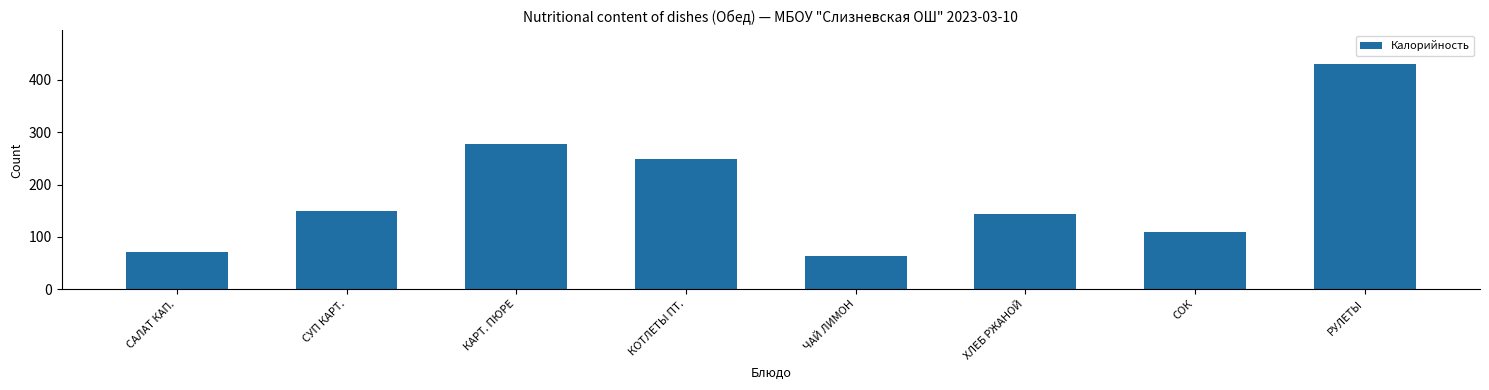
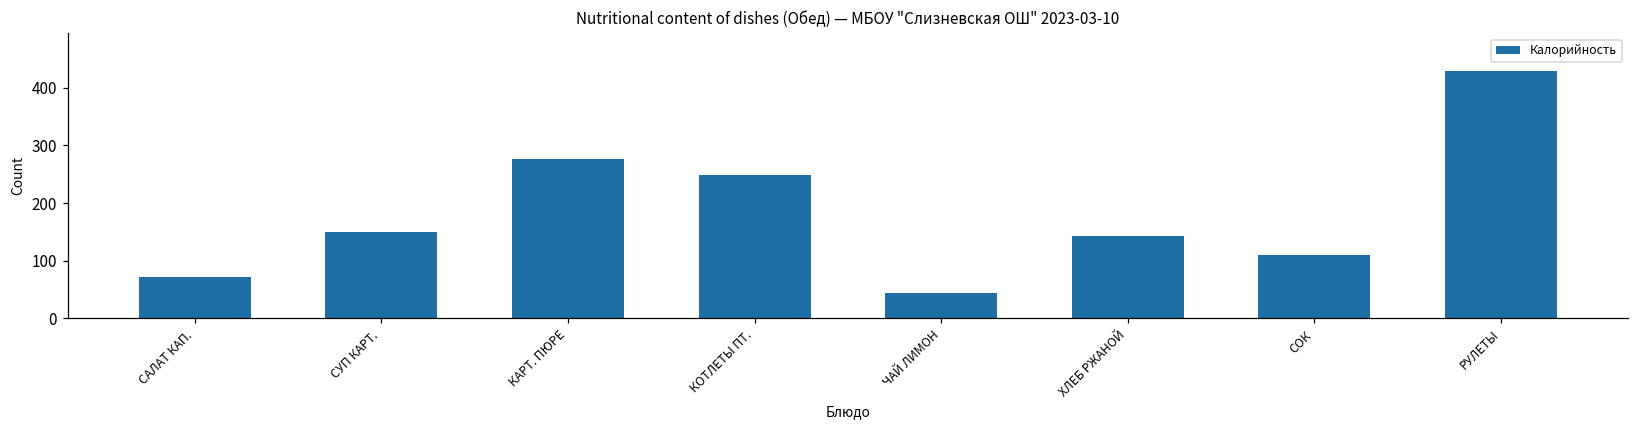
  {
    "САЛАТ КАП.": 70,
    "СУП КАРТ.": 150,
    "КАРТ. ПЮРЕ": 280,
    "КОТЛЕТЫ ПТ.": 250,
-   "ЧАЙ ЛИМОН": 60,
+   "ЧАЙ ЛИМОН": 40,
    "ХЛЕБ РЖАНОЙ": 140,
    "СОК": 110,
    "РУЛЕТЫ": 430
  }
